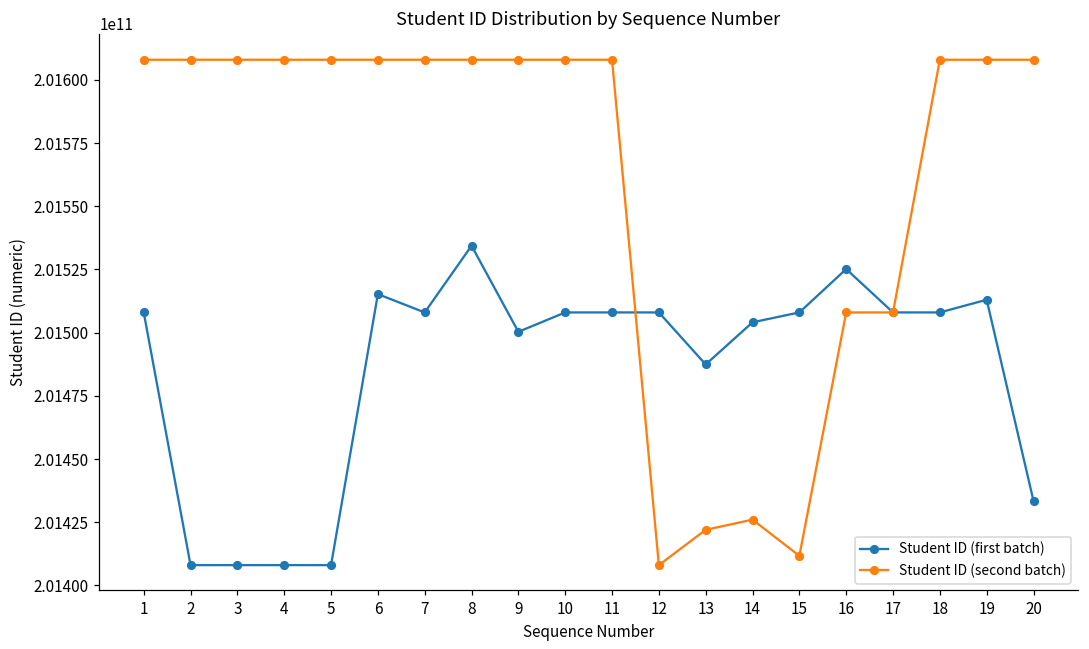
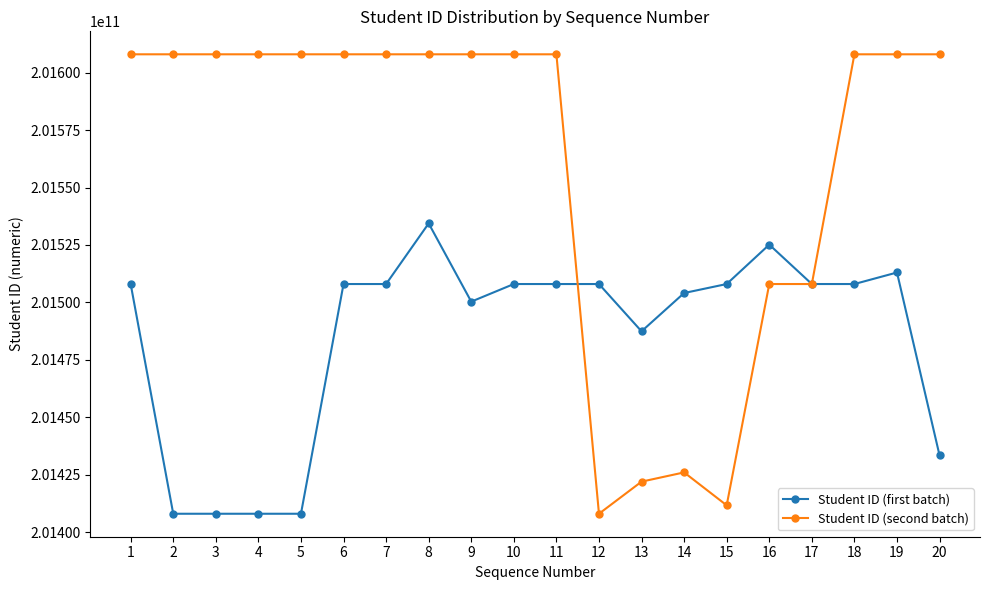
  {
    "Student ID (first batch)": {
      "1": 201508000000,
      "2": 201408000000,
      "3": 201408000000,
      "4": 201408000000,
      "5": 201408000000,
-     "6": 201515000000,
+     "6": 201508000000,
      "7": 201508000000,
      "8": 201534000000,
      "9": 201500000000,
      "10": 201508000000,
      "11": 201508000000,
      "12": 201508000000,
      "13": 201487000000,
      "14": 201504000000,
      "15": 201508000000,
      "16": 201525000000,
      "18": 201508000000,
      "19": 201513000000,
      "20": 201433000000
    },
    "Student ID (second batch)": {
      "1": 201608000000,
      "2": 201608000000,
      "3": 201608000000,
      "4": 201608000000,
      "5": 201608000000,
      "6": 201608000000,
      "7": 201608000000,
      "8": 201608000000,
      "9": 201608000000,
      "10": 201608000000,
      "11": 201608000000,
      "12": 201408000000,
      "13": 201422000000,
      "14": 201426000000,
      "15": 201412000000,
      "16": 201508000000,
      "18": 201608000000,
      "19": 201608000000,
      "20": 201608000000
    }
  }
